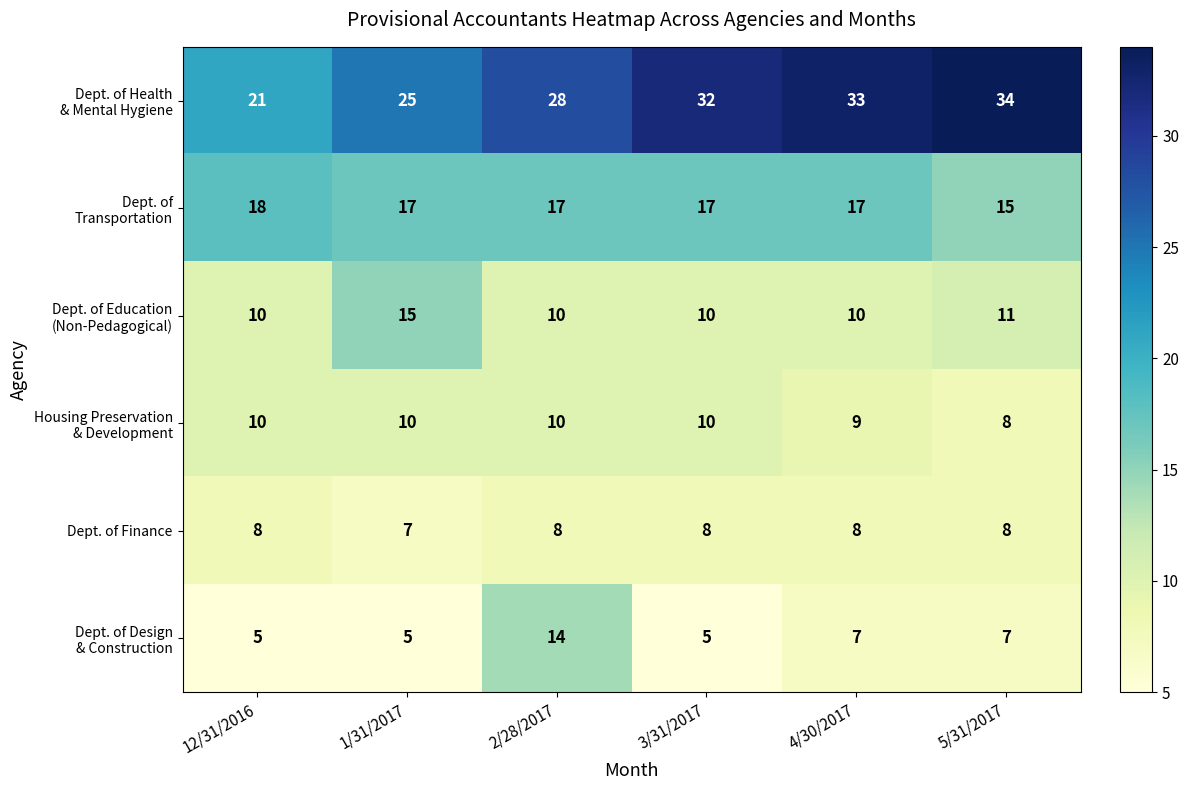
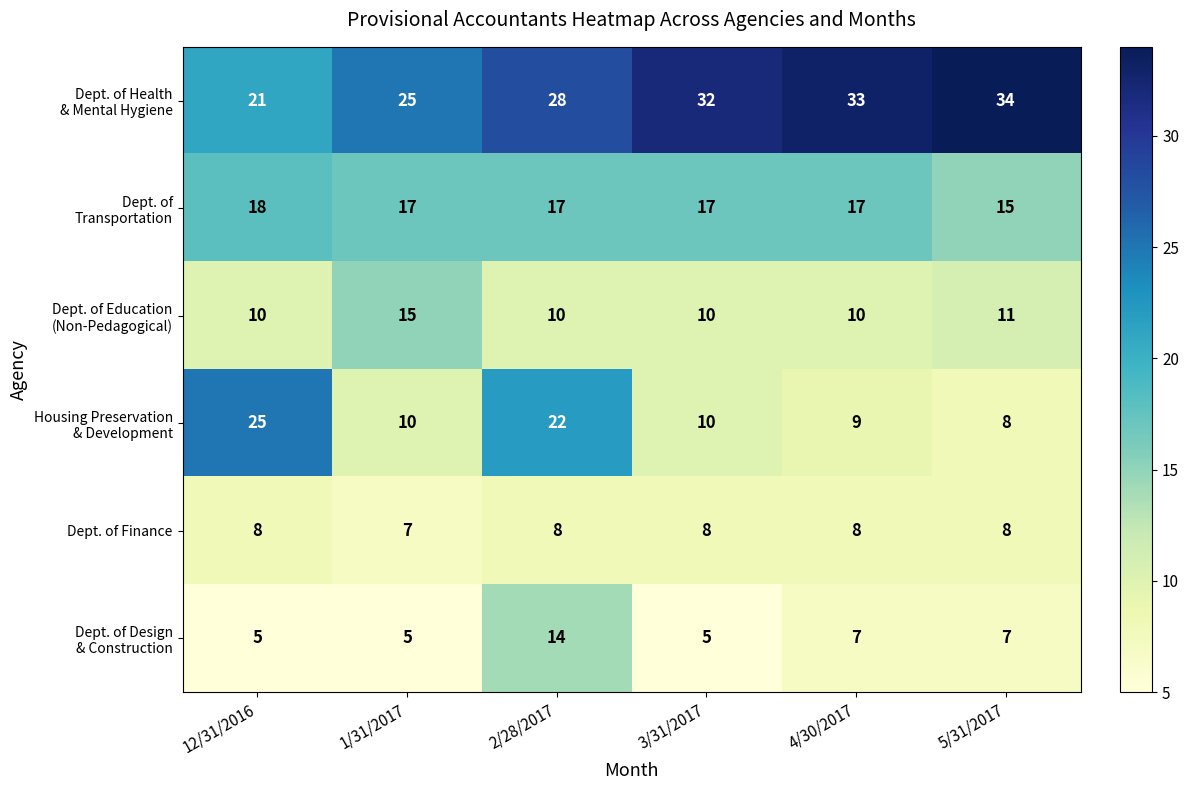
  {
    "Dept. of Health & Mental Hygiene": {
      "12/31/2016": 21,
      "1/31/2017": 25,
      "2/28/2017": 28,
      "3/31/2017": 32,
      "4/30/2017": 33,
      "5/31/2017": 34
    },
    "Dept. of Transportation": {
      "12/31/2016": 18,
      "1/31/2017": 17,
      "2/28/2017": 17,
      "3/31/2017": 17,
      "4/30/2017": 17,
      "5/31/2017": 15
    },
    "Dept. of Education (Non-Pedagogical)": {
      "12/31/2016": 10,
      "1/31/2017": 15,
      "2/28/2017": 10,
      "3/31/2017": 10,
      "4/30/2017": 10,
      "5/31/2017": 11
    },
    "Housing Preservation & Development": {
-     "12/31/2016": 10,
+     "12/31/2016": 25,
      "1/31/2017": 10,
-     "2/28/2017": 10,
+     "2/28/2017": 22,
      "3/31/2017": 10,
      "4/30/2017": 9,
      "5/31/2017": 8
    },
    "Dept. of Finance": {
      "12/31/2016": 8,
      "1/31/2017": 7,
      "2/28/2017": 8,
      "3/31/2017": 8,
      "4/30/2017": 8,
      "5/31/2017": 8
    },
    "Dept. of Design & Construction": {
      "12/31/2016": 5,
      "1/31/2017": 5,
      "2/28/2017": 14,
      "3/31/2017": 5,
      "4/30/2017": 7,
      "5/31/2017": 7
    }
  }
